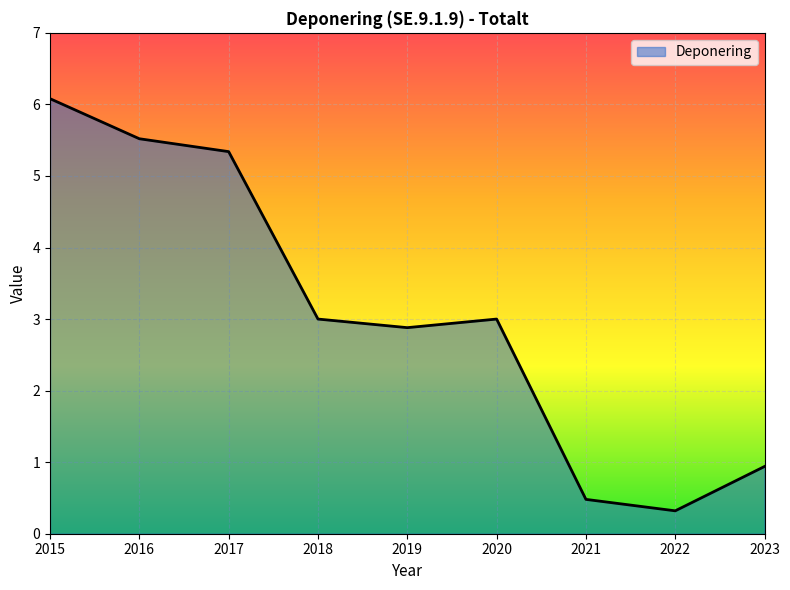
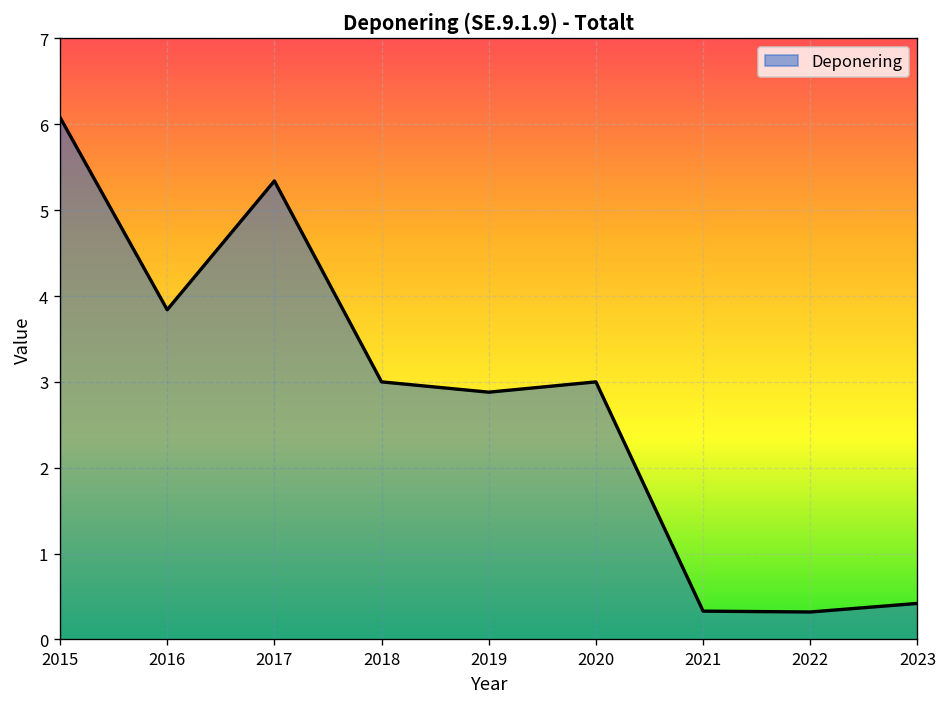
  {
    "2015": 6.1,
-   "2016": 5.5,
+   "2016": 3.8,
    "2017": 5.3,
    "2018": 3.0,
    "2019": 2.9,
    "2020": 3.0,
-   "2021": 0.5,
+   "2021": 0.3,
    "2022": 0.3,
-   "2023": 0.9
+   "2023": 0.4
  }
